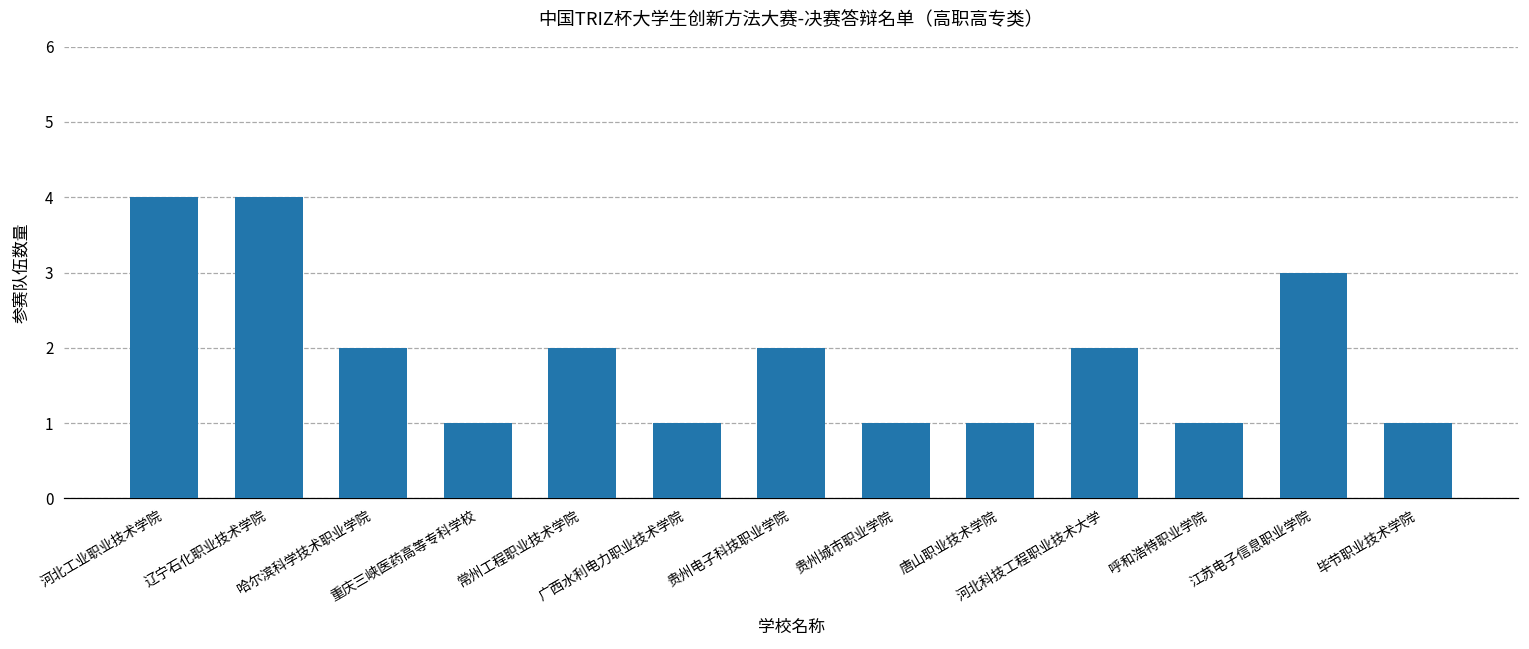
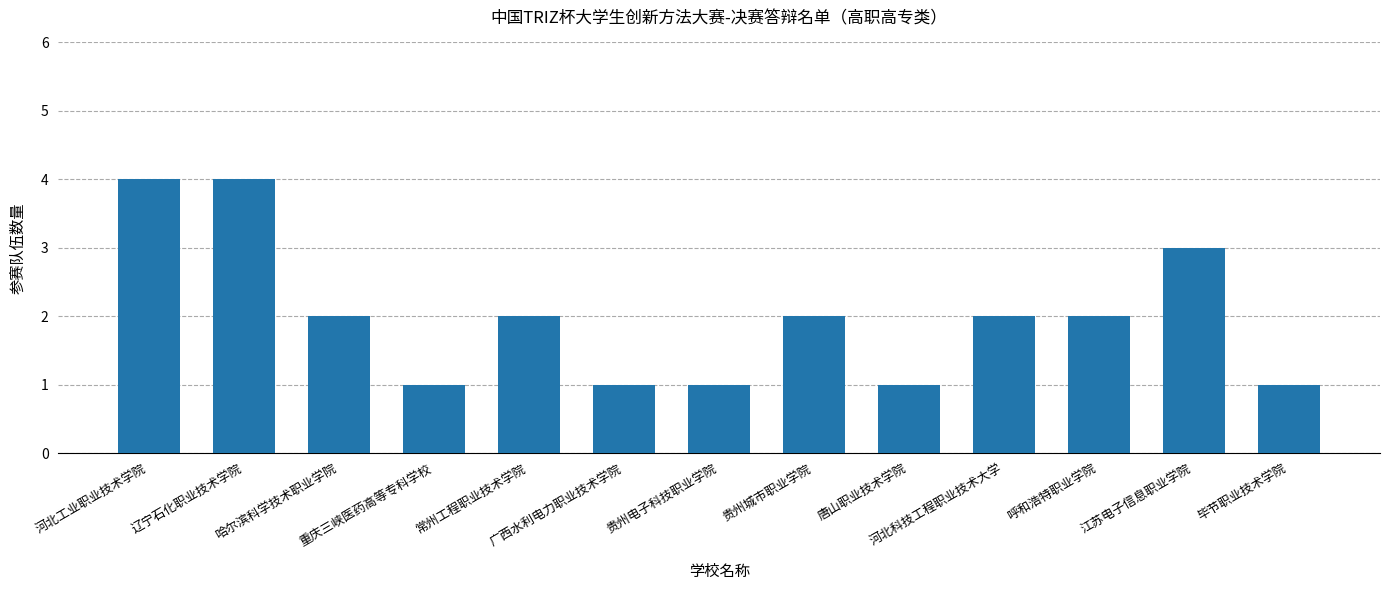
  {
    "河北工业职业技术学院": 4,
    "辽宁石化职业技术学院": 4,
    "哈尔滨科学技术职业学院": 2,
    "重庆三峡医药高等专科学校": 1,
    "常州工程职业技术学院": 2,
    "广西水利电力职业技术学院": 1,
-   "贵州电子科技职业学院": 2,
-   "贵州城市职业学院": 1,
+   "贵州电子科技职业学院": 1,
+   "贵州城市职业学院": 2,
    "唐山职业技术学院": 1,
    "河北科技工程职业技术大学": 2,
-   "呼和浩特职业学院": 1,
+   "呼和浩特职业学院": 2,
    "江苏电子信息职业学院": 3,
    "毕节职业技术学院": 1
  }
